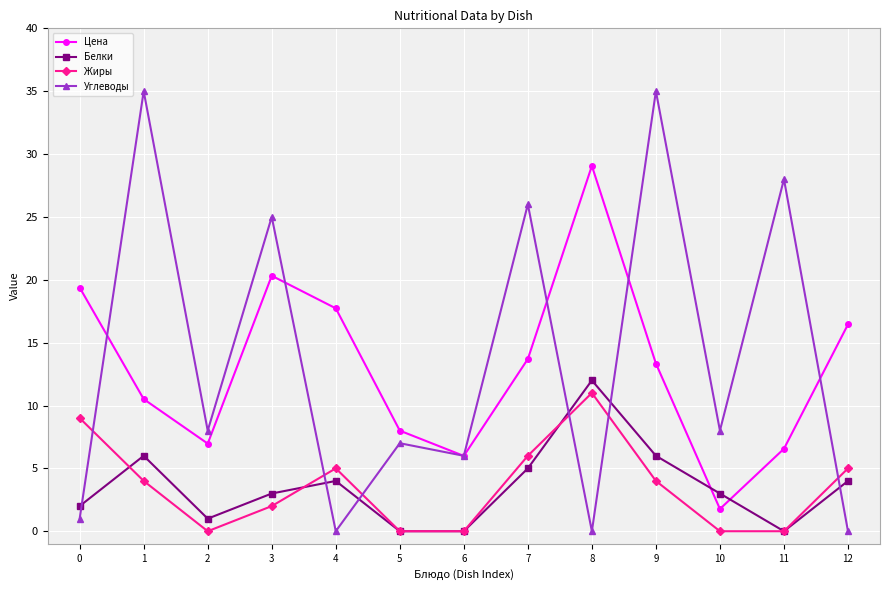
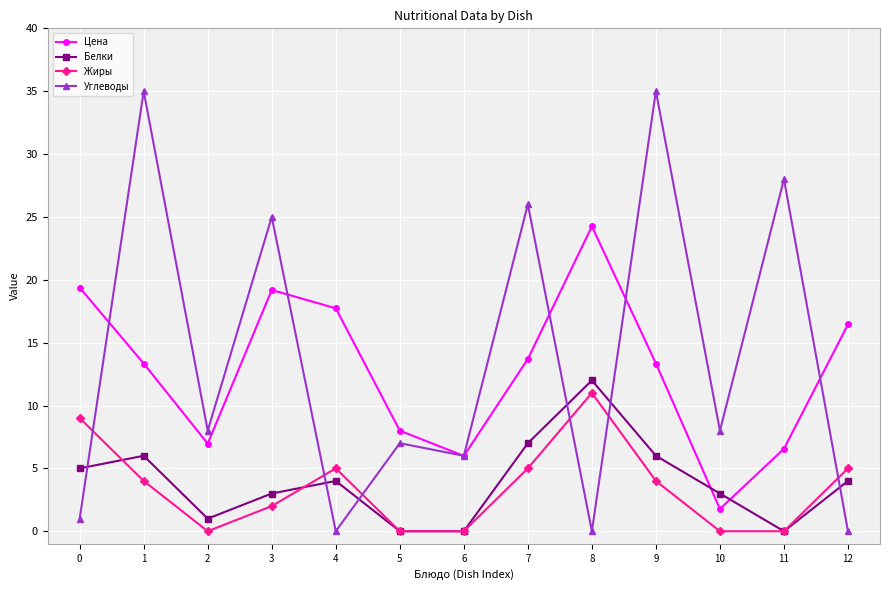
  {
    "Цена": {
      "0": 19.4,
-     "1": 10.5,
+     "1": 13.3,
      "2": 7.0,
-     "3": 20.3,
+     "3": 19.2,
      "4": 17.7,
      "5": 8.0,
      "7": 13.7,
-     "8": 29.1,
+     "8": 24.3,
      "9": 13.3,
      "10": 1.8,
      "11": 6.6,
      "12": 16.5
    },
    "Белки": {
-     "0": 2,
+     "0": 5,
      "1": 6,
      "2": 1,
      "3": 3,
      "4": 4,
-     "7": 5,
+     "7": 7,
      "8": 12,
      "9": 6,
      "10": 3,
      "12": 4
    },
    "Жиры": {
      "0": 9,
      "1": 4,
      "2": 0,
      "3": 2,
      "4": 5,
-     "7": 6,
+     "7": 5,
      "8": 11,
      "9": 4,
      "10": 0,
      "12": 5
    },
    "Углеводы": {
      "0": 1.0,
      "1": 35.0,
      "2": 8.0,
      "3": 25.0,
      "4": 0.0,
      "5": 7.0,
      "7": 26.0,
      "8": 0.0,
      "9": 35.0,
      "10": 8.0,
      "11": 28.0,
      "12": 0.0
    }
  }
